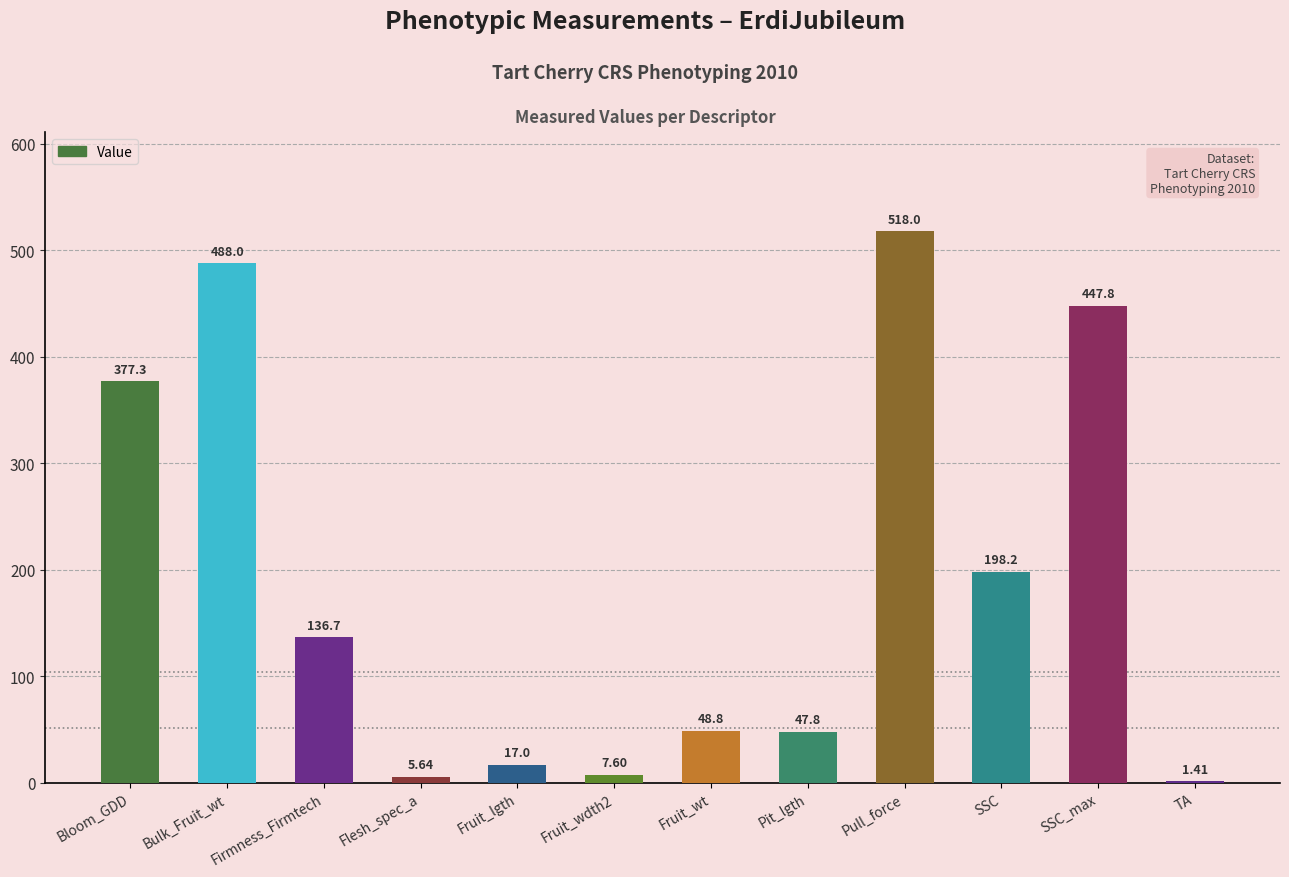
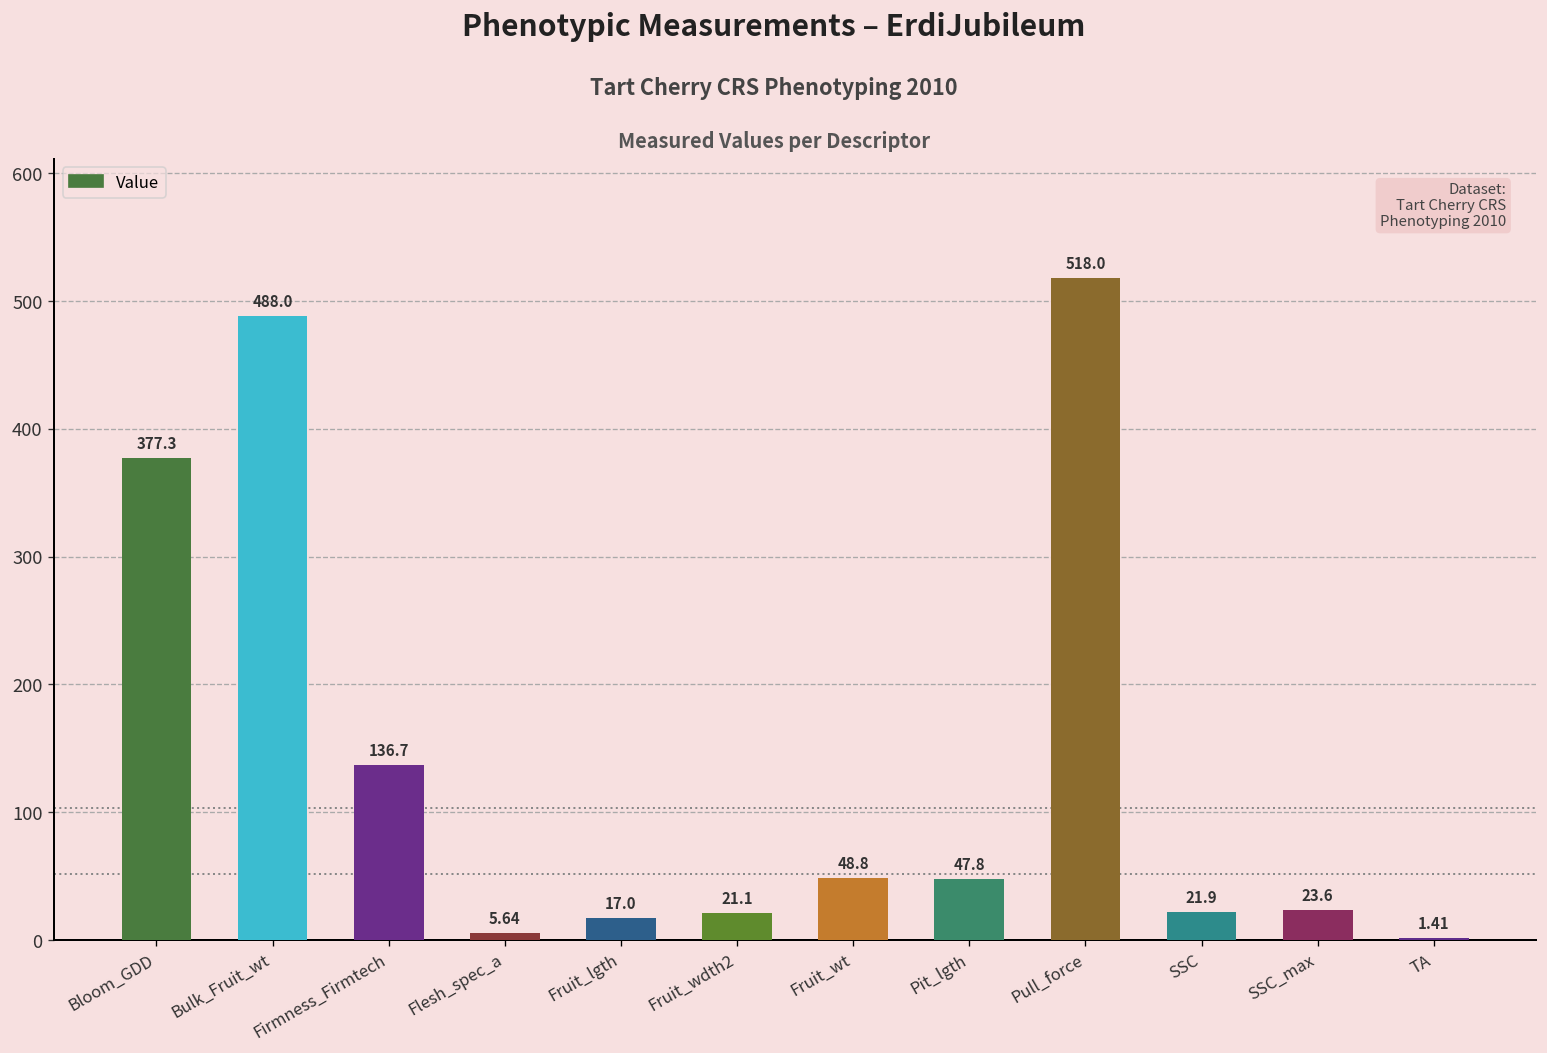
  {
    "Bloom_GDD": 377.3,
    "Bulk_Fruit_wt": 488.0,
    "Firmness_Firmtech": 136.7,
    "Flesh_spec_a": 5.64,
    "Fruit_lgth": 17.0,
-   "Fruit_wdth2": 7.60,
+   "Fruit_wdth2": 21.1,
    "Fruit_wt": 48.8,
    "Pit_lgth": 47.8,
    "Pull_force": 518.0,
-   "SSC": 198.2,
-   "SSC_max": 447.8,
+   "SSC": 21.9,
+   "SSC_max": 23.6,
    "TA": 1.41
  }
